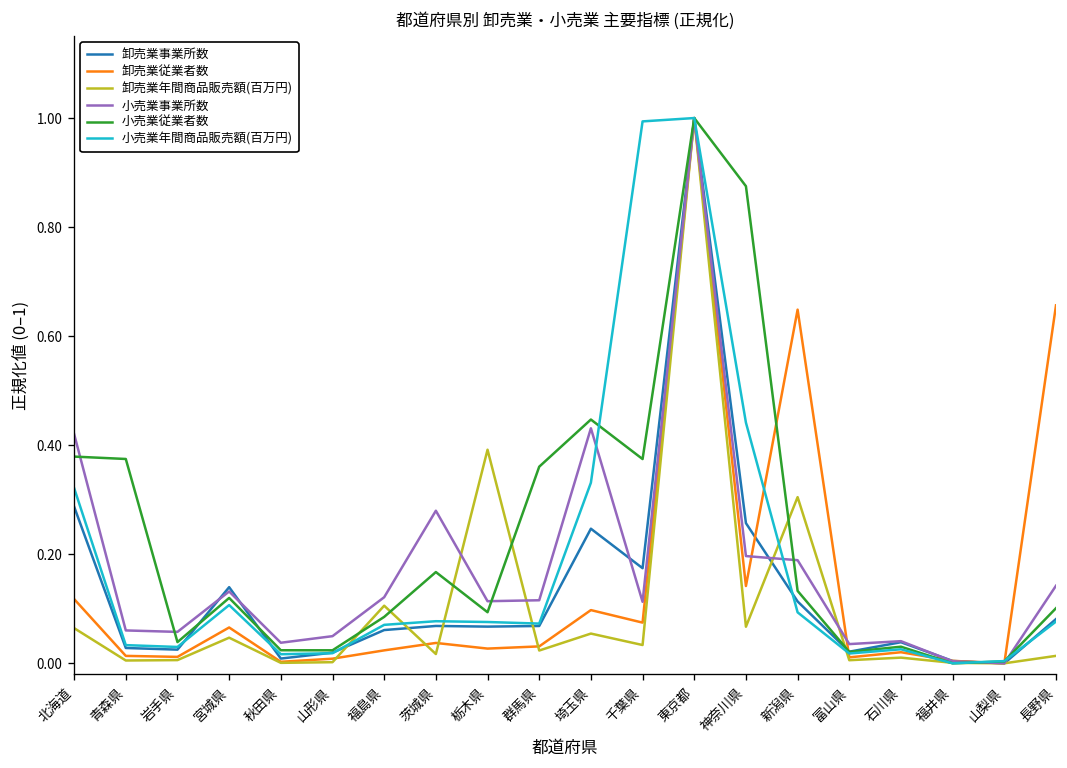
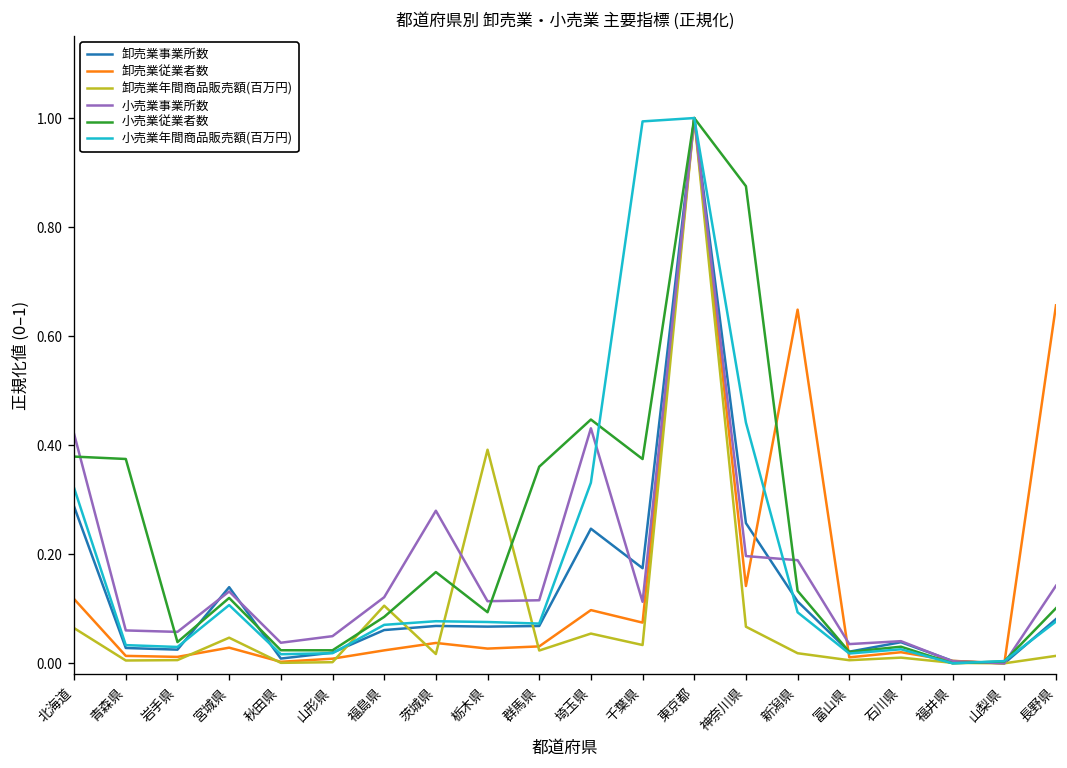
  {
    "卸売業事業所数": {
      "北海道": 0.29,
      "宮城県": 0.14,
      "秋田県": 0.01,
      "福島県": 0.06,
      "茨城県": 0.07,
      "栃木県": 0.07,
      "埼玉県": 0.25,
      "千葉県": 0.17,
      "神奈川県": 0.26,
      "新潟県": 0.11
    },
    "卸売業従業者数": {
      "北海道": 0.12,
      "青森県": 0.01,
      "岩手県": 0.01,
-     "宮城県": 0.07,
+     "宮城県": 0.03,
      "山形県": 0.01,
      "福島県": 0.02,
      "茨城県": 0.04,
      "栃木県": 0.03,
      "群馬県": 0.03,
      "埼玉県": 0.10,
      "千葉県": 0.07,
      "神奈川県": 0.14,
      "新潟県": 0.65,
      "長野県": 0.66
    },
    "卸売業年間商品販売額(百万円)": {
      "北海道": 0.06,
      "青森県": 0.01,
      "岩手県": 0.01,
      "宮城県": 0.05,
      "山形県": 0.00,
      "福島県": 0.11,
      "茨城県": 0.02,
      "栃木県": 0.39,
      "群馬県": 0.02,
      "埼玉県": 0.05,
      "千葉県": 0.03,
      "神奈川県": 0.07,
-     "新潟県": 0.30,
+     "新潟県": 0.02,
      "石川県": 0.01,
      "長野県": 0.01
    },
    "小売業事業所数": {
      "北海道": 0.42,
      "青森県": 0.06,
      "岩手県": 0.06,
      "宮城県": 0.13,
      "秋田県": 0.04,
      "山形県": 0.05,
      "福島県": 0.12,
      "茨城県": 0.28,
      "栃木県": 0.11,
      "群馬県": 0.12,
      "埼玉県": 0.43,
      "千葉県": 0.11,
      "神奈川県": 0.20,
      "新潟県": 0.19,
      "富山県": 0.04,
      "長野県": 0.14
    },
    "小売業従業者数": {
      "北海道": 0.38,
      "青森県": 0.37,
      "岩手県": 0.04,
      "宮城県": 0.12,
      "秋田県": 0.02,
      "福島県": 0.09,
      "茨城県": 0.17,
      "栃木県": 0.09,
      "群馬県": 0.36,
      "埼玉県": 0.45,
      "千葉県": 0.37,
      "神奈川県": 0.87,
      "新潟県": 0.13,
      "長野県": 0.10
    },
    "小売業年間商品販売額(百万円)": {
      "北海道": 0.32,
      "宮城県": 0.11,
      "秋田県": 0.02,
      "福島県": 0.07,
      "茨城県": 0.08,
      "栃木県": 0.08,
      "埼玉県": 0.33,
      "千葉県": 0.99,
      "神奈川県": 0.44,
      "新潟県": 0.09
    }
  }
